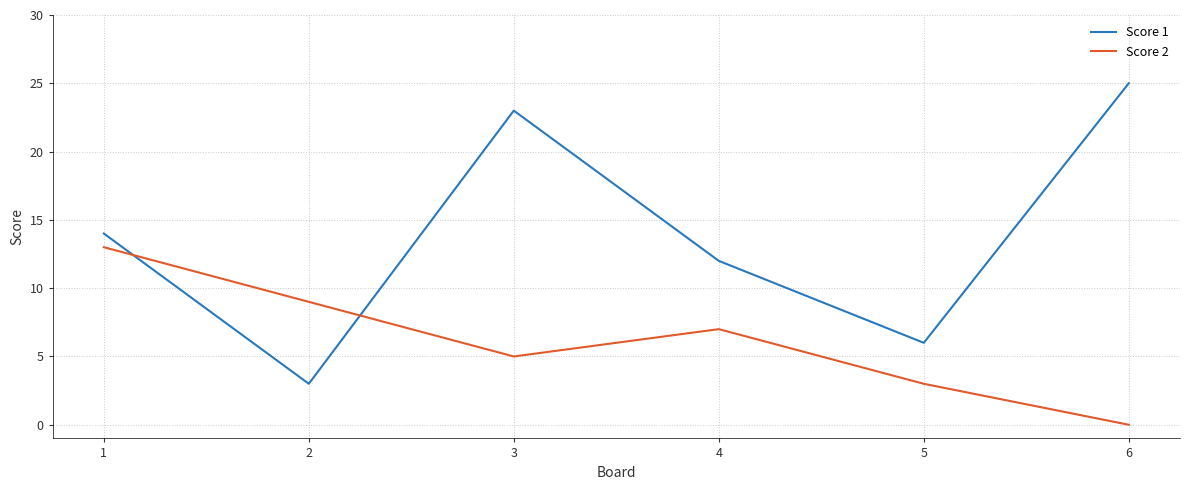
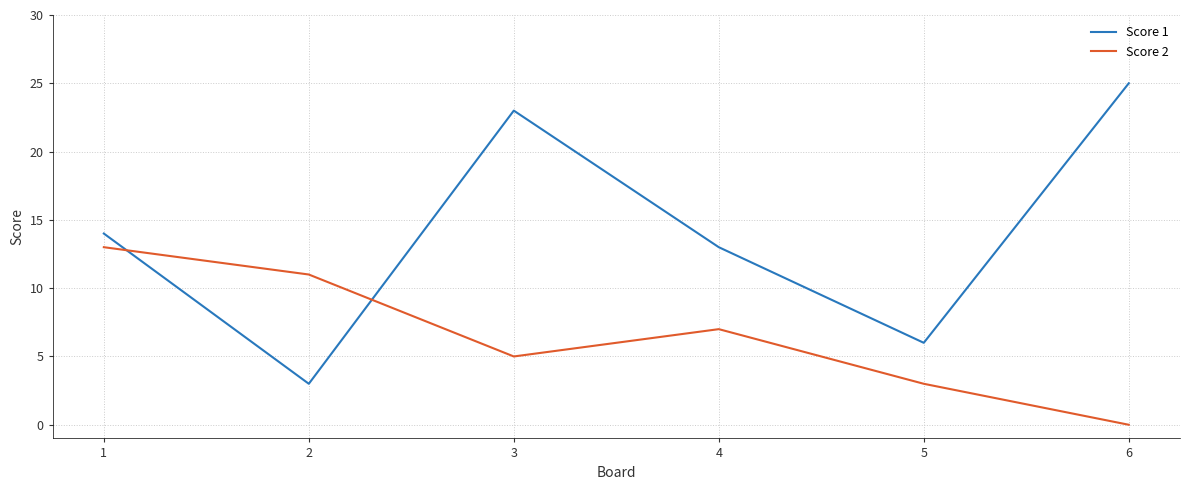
  {
    "Score 1": {
      "1": 14,
      "2": 3,
      "3": 23,
-     "4": 12,
+     "4": 13,
      "5": 6,
      "6": 25
    },
    "Score 2": {
      "1": 13,
-     "2": 9,
+     "2": 11,
      "3": 5,
      "4": 7,
      "5": 3,
      "6": 0
    }
  }
